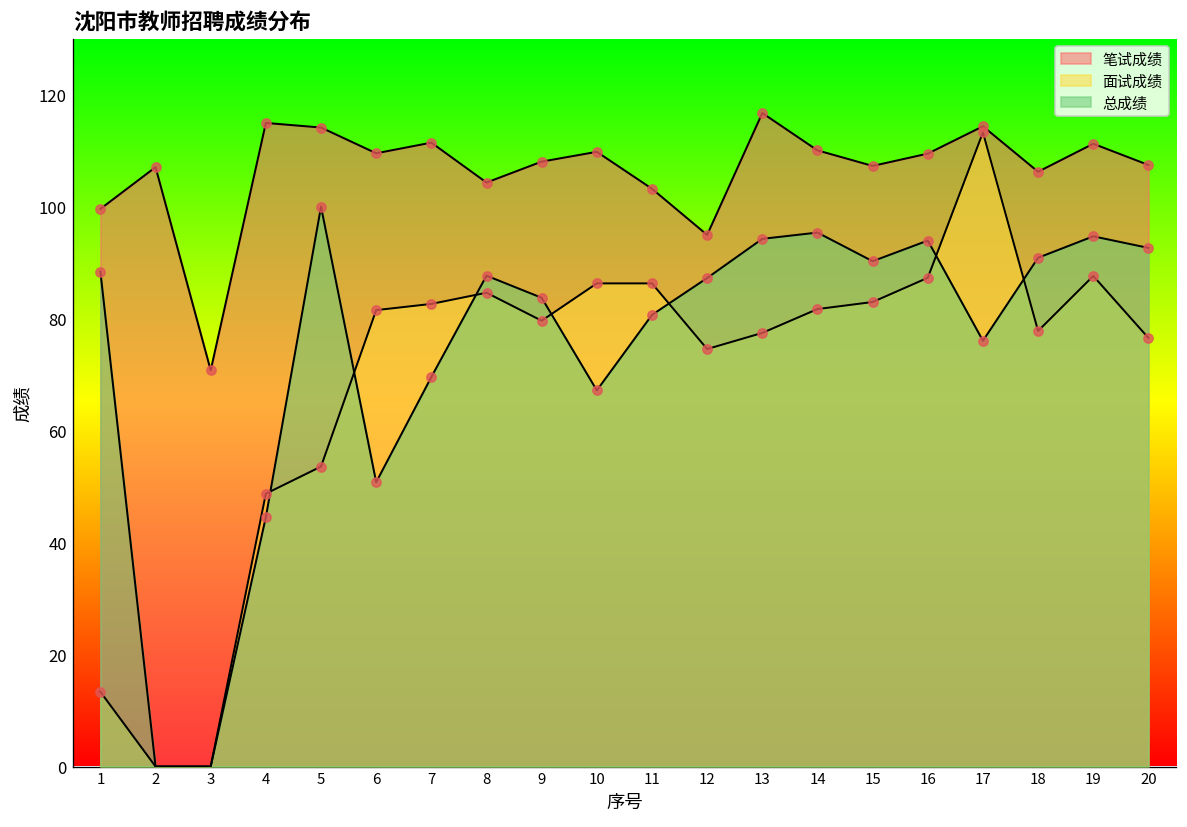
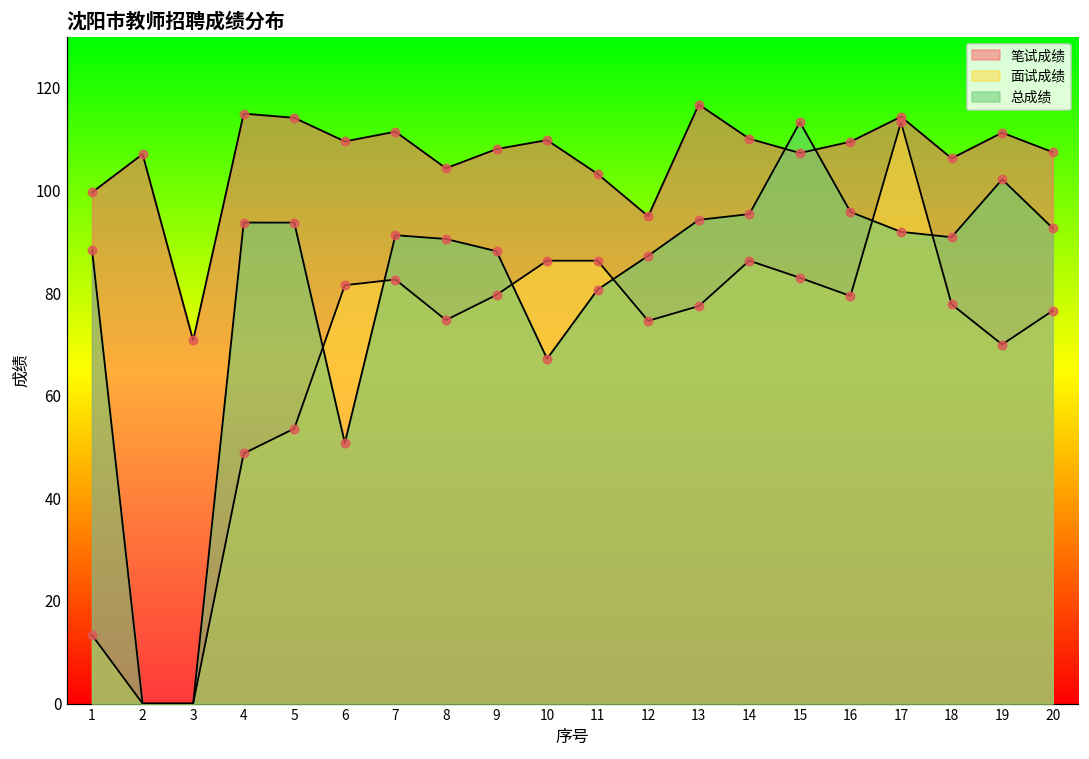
  {
    "面试成绩": {
-     "8": 85,
-     "14": 82,
-     "16": 87,
-     "19": 88
+     "8": 75,
+     "14": 86,
+     "16": 79,
+     "19": 70
    },
    "总成绩": {
-     "4": 45,
-     "5": 100,
-     "7": 70,
-     "8": 88,
-     "9": 84,
-     "15": 90,
-     "16": 94,
-     "17": 76,
-     "19": 95
+     "4": 94,
+     "5": 94,
+     "7": 91,
+     "8": 91,
+     "9": 88,
+     "15": 113,
+     "16": 96,
+     "17": 92,
+     "19": 102
    }
  }
